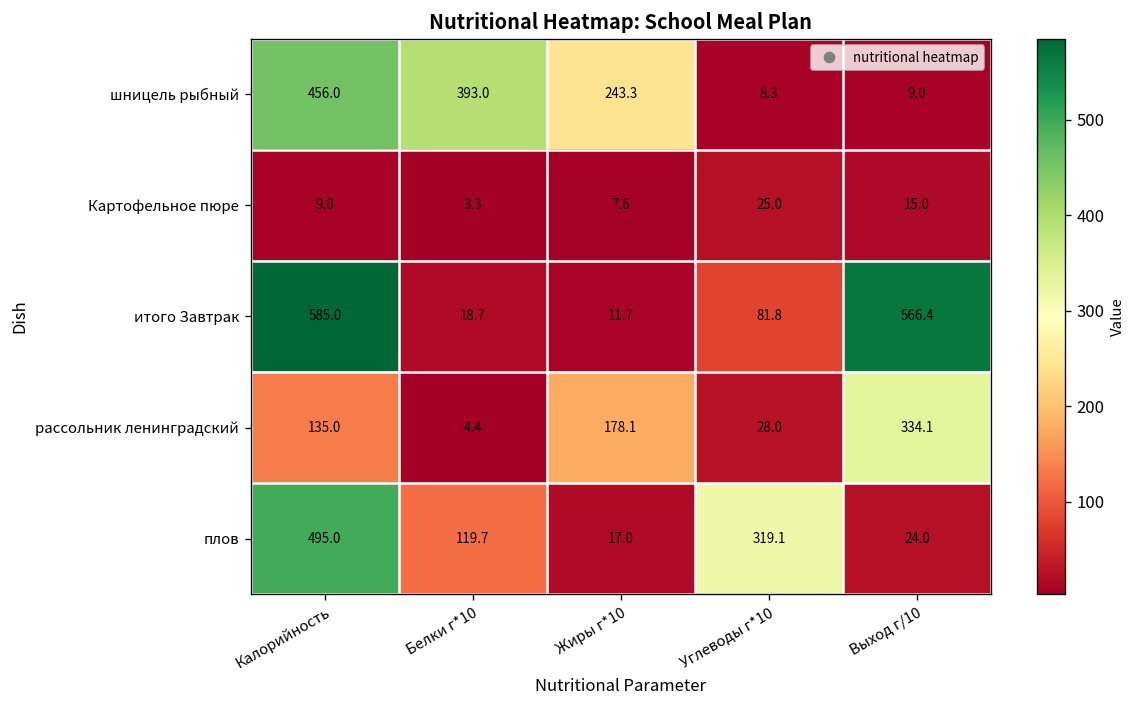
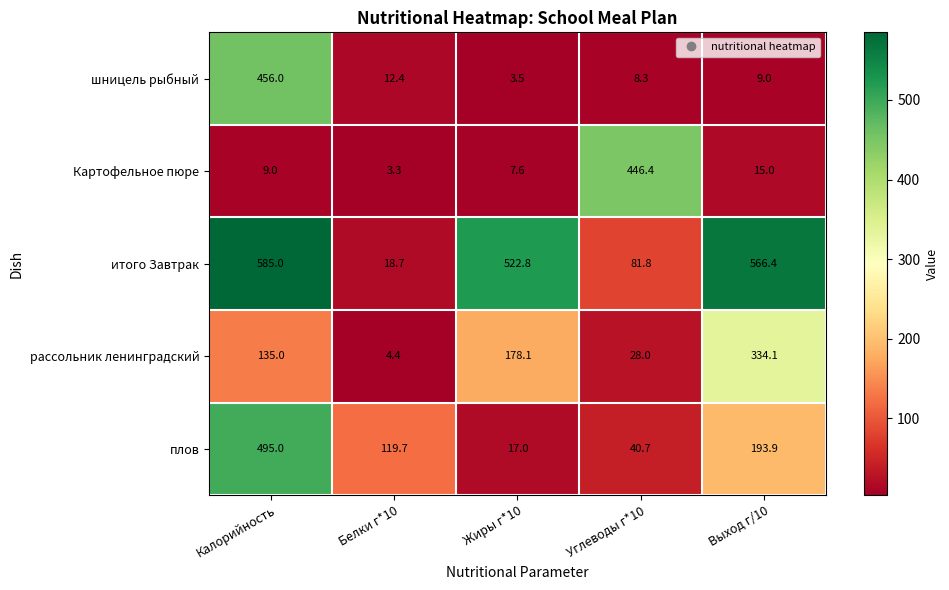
  {
    "шницель рыбный": {
      "Калорийность": 456.0,
-     "Белки г*10": 393.0,
-     "Жиры г*10": 243.3,
+     "Белки г*10": 12.4,
+     "Жиры г*10": 3.5,
      "Углеводы г*10": 8.3,
      "Выход г/10": 9.0
    },
    "Картофельное пюре": {
      "Калорийность": 9.0,
      "Белки г*10": 3.3,
      "Жиры г*10": 7.6,
-     "Углеводы г*10": 25.0,
+     "Углеводы г*10": 446.4,
      "Выход г/10": 15.0
    },
    "итого Завтрак": {
      "Калорийность": 585.0,
      "Белки г*10": 18.7,
-     "Жиры г*10": 11.7,
+     "Жиры г*10": 522.8,
      "Углеводы г*10": 81.8,
      "Выход г/10": 566.4
    },
    "рассольник ленинградский": {
      "Калорийность": 135.0,
      "Белки г*10": 4.4,
      "Жиры г*10": 178.1,
      "Углеводы г*10": 28.0,
      "Выход г/10": 334.1
    },
    "плов": {
      "Калорийность": 495.0,
      "Белки г*10": 119.7,
      "Жиры г*10": 17.0,
-     "Углеводы г*10": 319.1,
-     "Выход г/10": 24.0
+     "Углеводы г*10": 40.7,
+     "Выход г/10": 193.9
    }
  }
